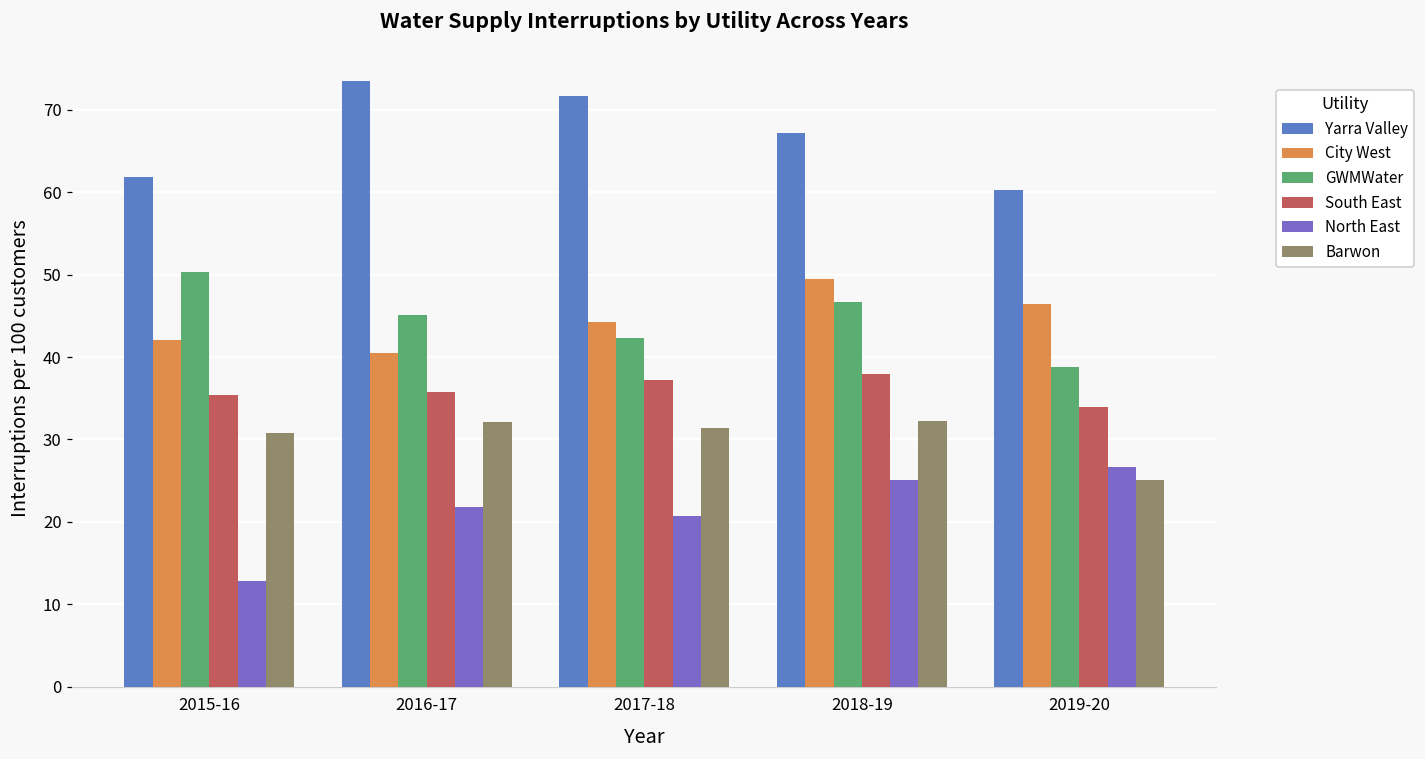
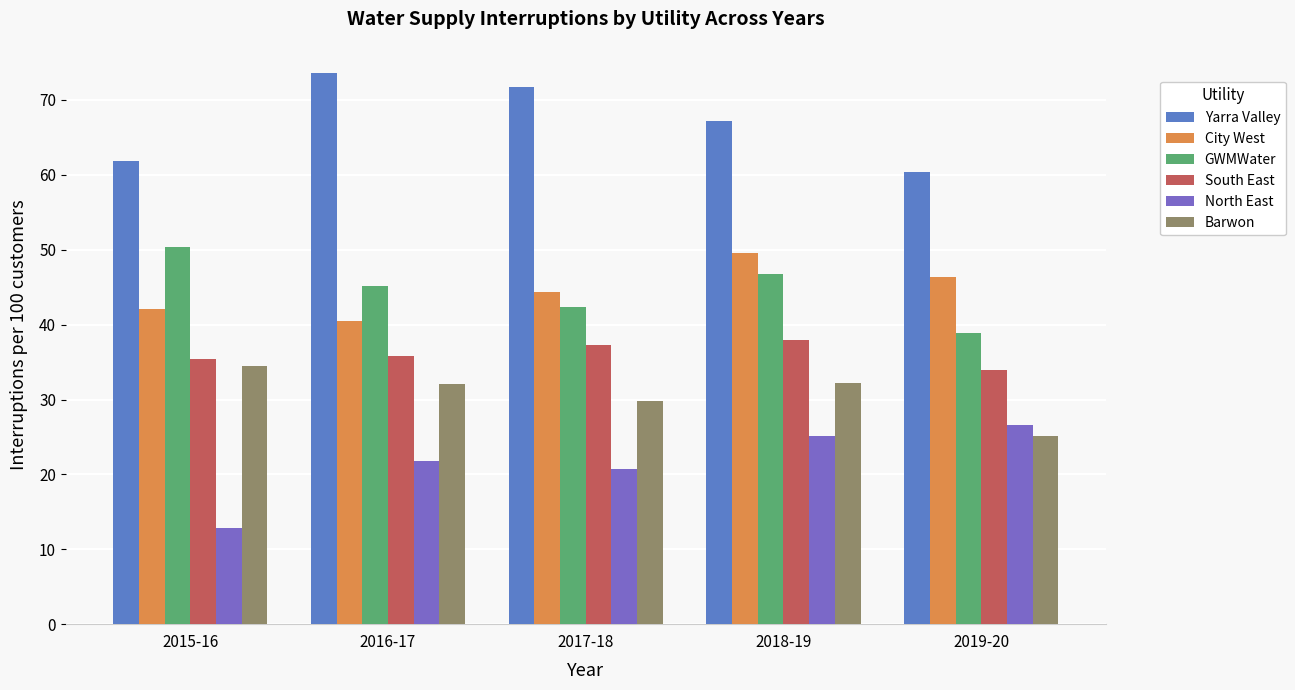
  {
    "GWMWater": {
      "2015-16": 50,
      "2016-17": 45,
      "2017-18": 42,
      "2018-19": 47,
      "2019-20": 39
    },
    "Barwon": {
-     "2015-16": 31,
+     "2015-16": 34,
      "2016-17": 32,
-     "2017-18": 31,
+     "2017-18": 30,
      "2018-19": 32,
      "2019-20": 25
    }
  }
